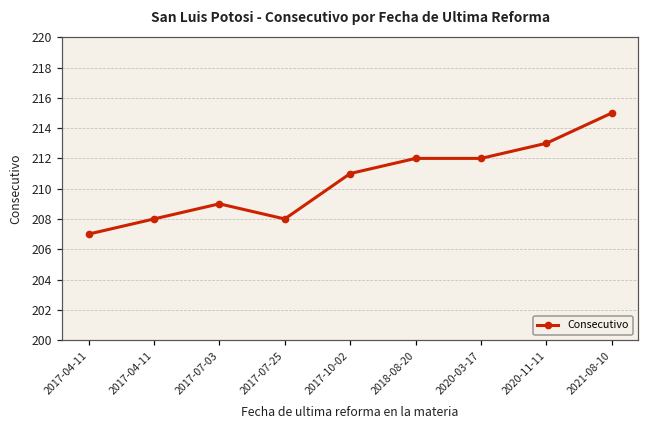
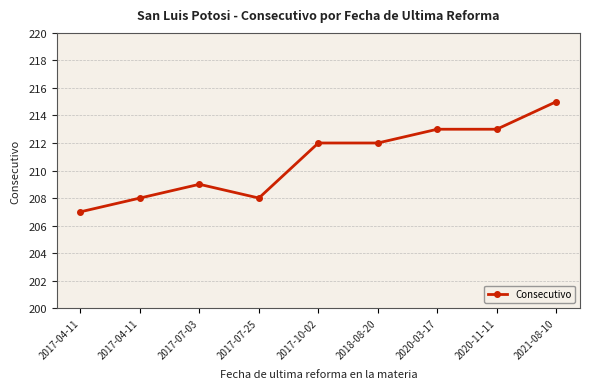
  {
    "2017-07-03": 209,
    "2017-07-25": 208,
-   "2017-10-02": 211,
+   "2017-10-02": 212,
    "2018-08-20": 212,
-   "2020-03-17": 212,
+   "2020-03-17": 213,
    "2020-11-11": 213,
    "2021-08-10": 215
  }
